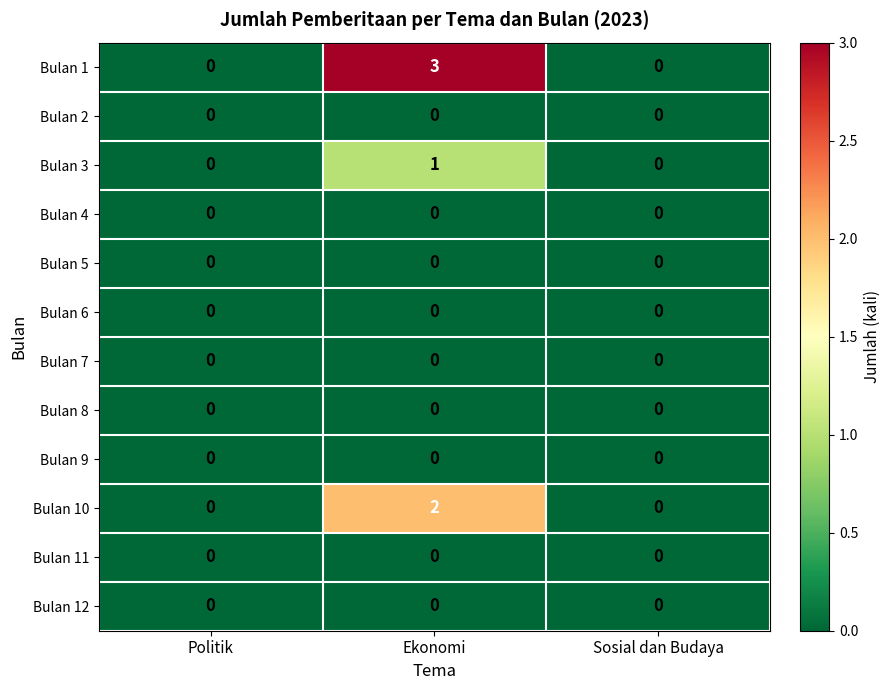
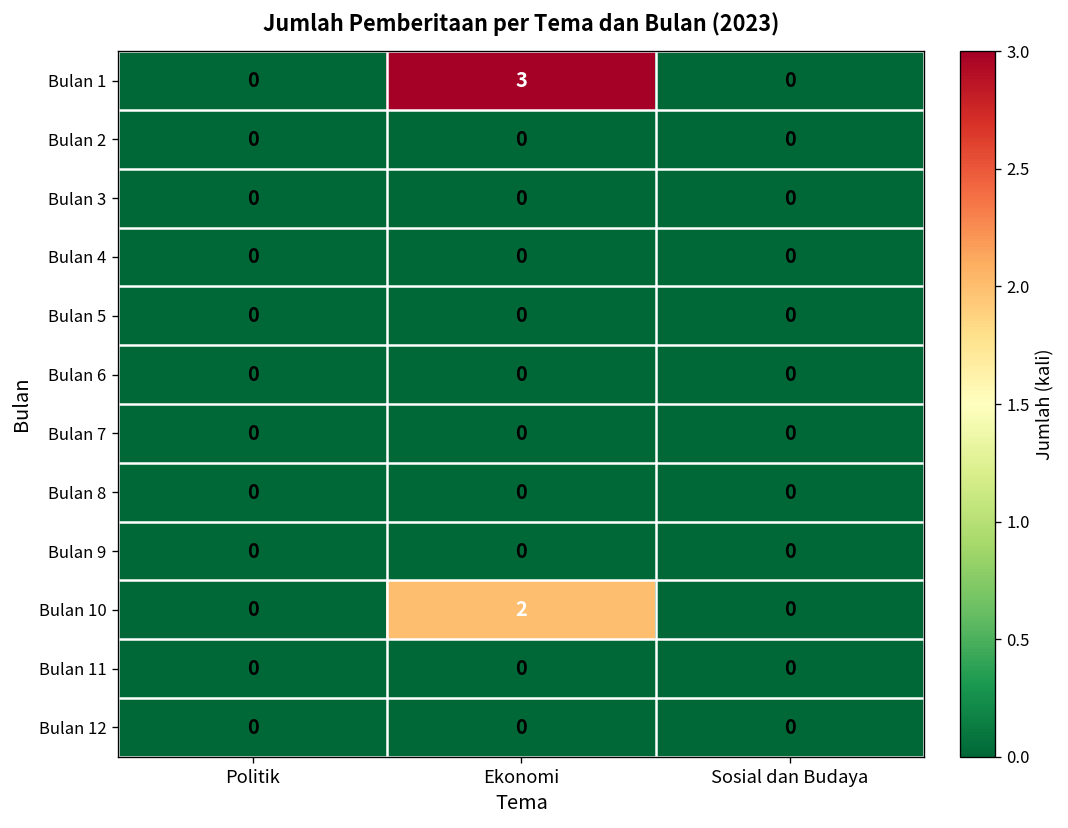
  {
    "Bulan 1": {
      "Politik": 0,
      "Ekonomi": 3,
      "Sosial dan Budaya": 0
    },
    "Bulan 2": {
      "Politik": 0,
      "Ekonomi": 0,
      "Sosial dan Budaya": 0
    },
    "Bulan 3": {
      "Politik": 0,
-     "Ekonomi": 1,
+     "Ekonomi": 0,
      "Sosial dan Budaya": 0
    },
    "Bulan 4": {
      "Politik": 0,
      "Ekonomi": 0,
      "Sosial dan Budaya": 0
    },
    "Bulan 5": {
      "Politik": 0,
      "Ekonomi": 0,
      "Sosial dan Budaya": 0
    },
    "Bulan 6": {
      "Politik": 0,
      "Ekonomi": 0,
      "Sosial dan Budaya": 0
    },
    "Bulan 7": {
      "Politik": 0,
      "Ekonomi": 0,
      "Sosial dan Budaya": 0
    },
    "Bulan 8": {
      "Politik": 0,
      "Ekonomi": 0,
      "Sosial dan Budaya": 0
    },
    "Bulan 9": {
      "Politik": 0,
      "Ekonomi": 0,
      "Sosial dan Budaya": 0
    },
    "Bulan 10": {
      "Politik": 0,
      "Ekonomi": 2,
      "Sosial dan Budaya": 0
    },
    "Bulan 11": {
      "Politik": 0,
      "Ekonomi": 0,
      "Sosial dan Budaya": 0
    },
    "Bulan 12": {
      "Politik": 0,
      "Ekonomi": 0,
      "Sosial dan Budaya": 0
    }
  }
